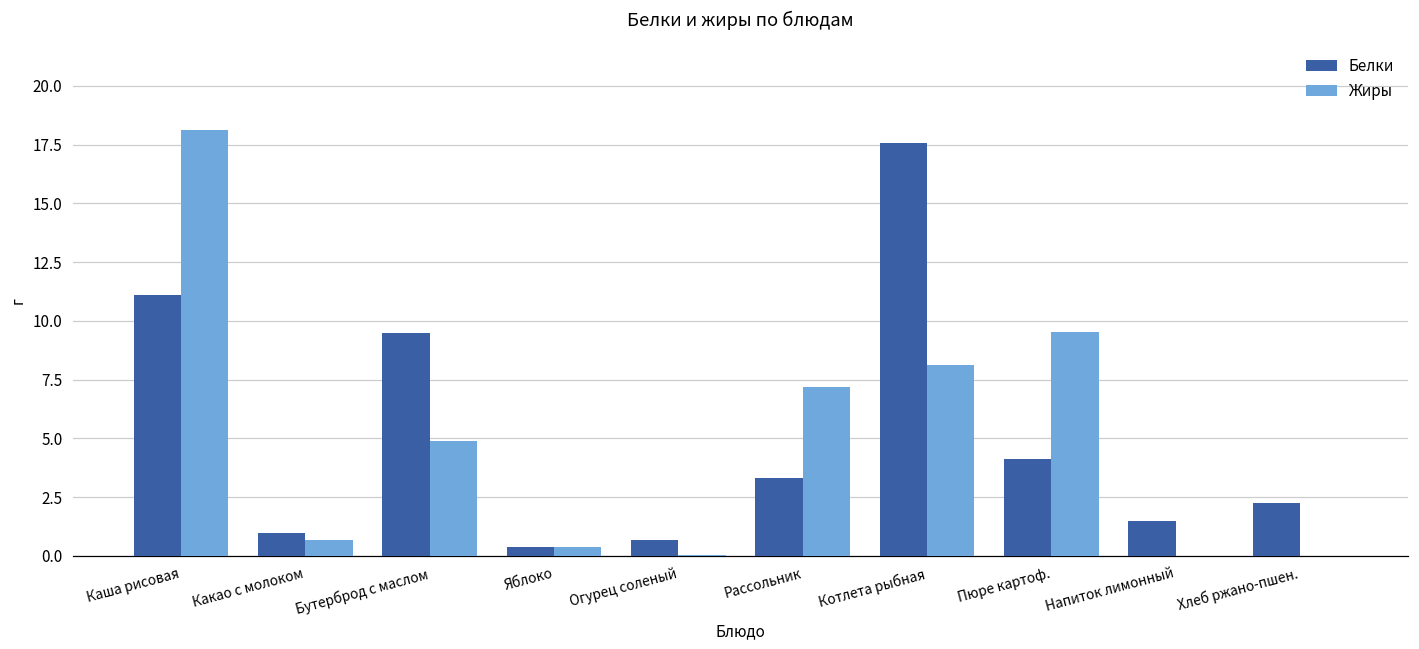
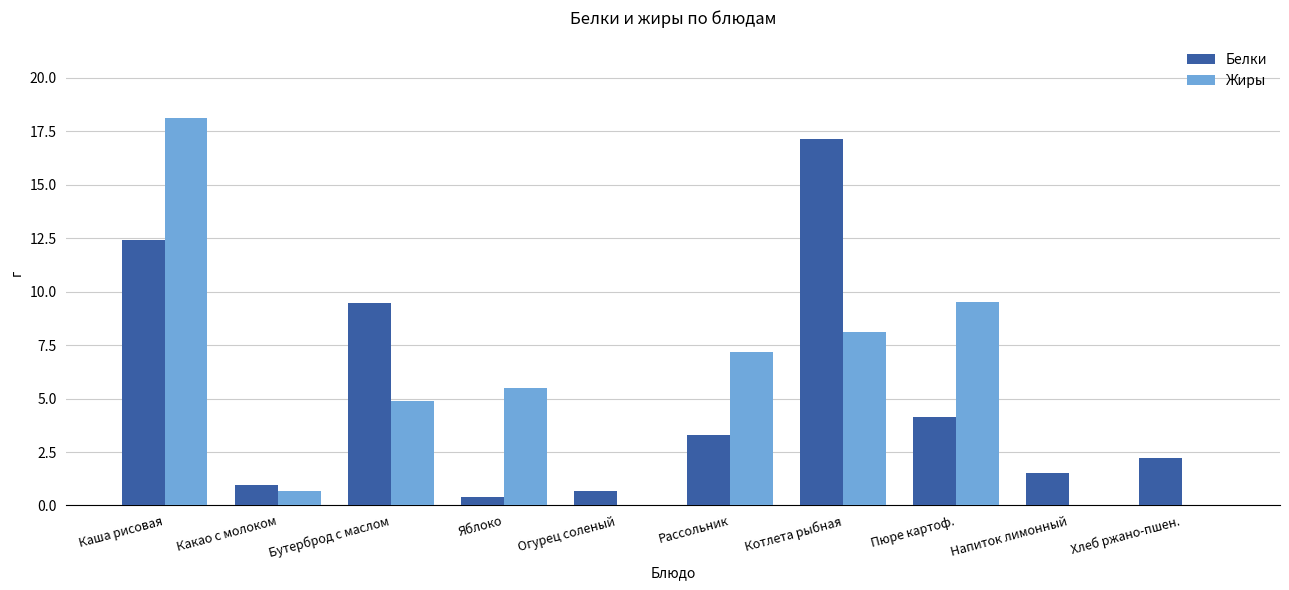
  {
    "Белки": {
-     "Каша рисовая": 11.1,
+     "Каша рисовая": 12.4,
      "Какао с молоком": 1.0,
      "Бутерброд с маслом": 9.5,
      "Яблоко": 0.4,
      "Огурец соленый": 0.7,
      "Рассольник": 3.3,
-     "Котлета рыбная": 17.6,
+     "Котлета рыбная": 17.1,
      "Пюре картоф.": 4.1,
      "Напиток лимонный": 1.5,
      "Хлеб ржано-пшен.": 2.2
    },
    "Жиры": {
      "Каша рисовая": 18.1,
      "Какао с молоком": 0.7,
      "Бутерброд с маслом": 4.9,
-     "Яблоко": 0.4,
+     "Яблоко": 5.5,
      "Рассольник": 7.2,
      "Котлета рыбная": 8.1,
      "Пюре картоф.": 9.5,
      "Напиток лимонный": 0.0,
      "Хлеб ржано-пшен.": 0.0
    }
  }
